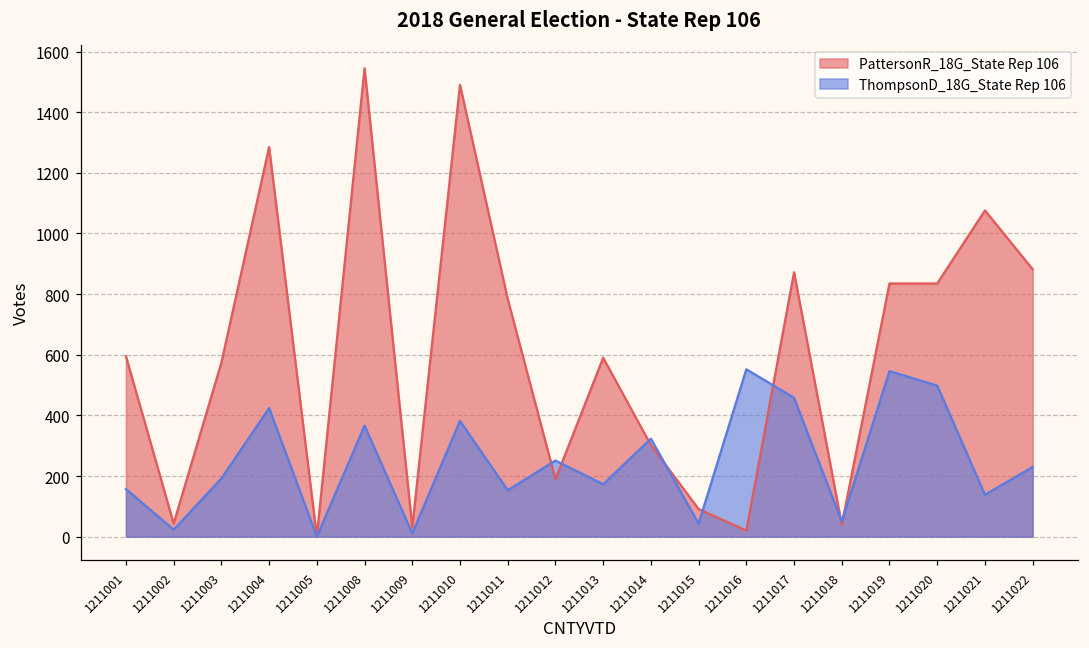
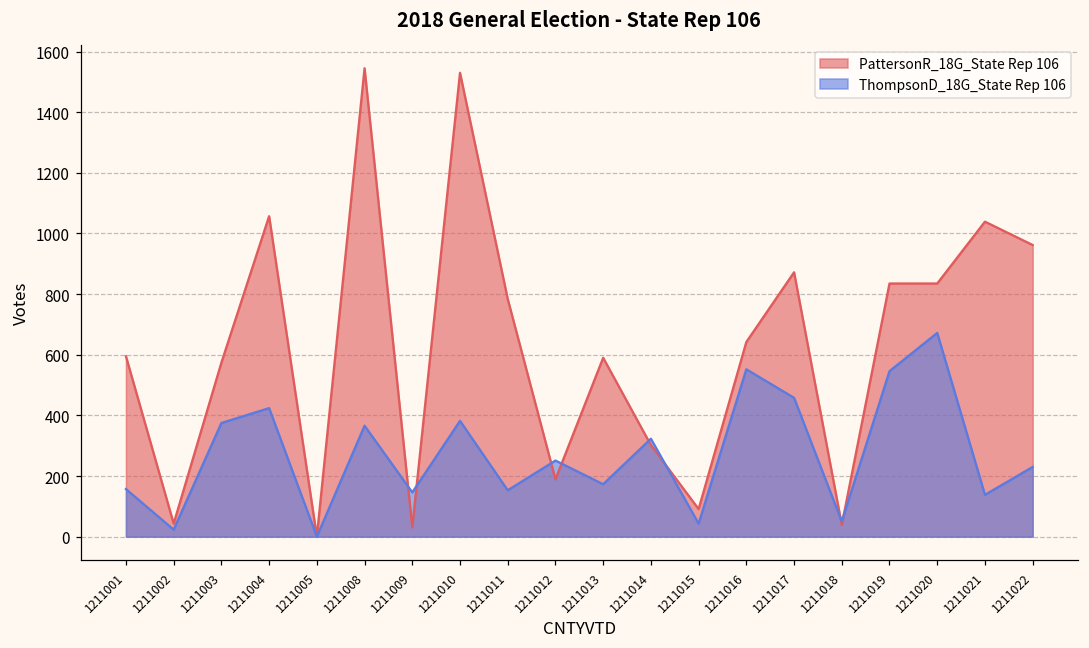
  {
    "PattersonR_18G_State Rep 106": {
      "1211001": 600,
      "1211002": 40,
      "1211003": 570,
-     "1211004": 1290,
+     "1211004": 1060,
      "1211008": 1550,
      "1211009": 30,
-     "1211010": 1490,
+     "1211010": 1530,
      "1211011": 780,
      "1211012": 190,
      "1211013": 590,
      "1211014": 300,
      "1211015": 90,
-     "1211016": 20,
+     "1211016": 640,
      "1211017": 870,
      "1211018": 40,
      "1211019": 840,
      "1211020": 840,
-     "1211021": 1080,
-     "1211022": 880
+     "1211021": 1040,
+     "1211022": 960
    },
    "ThompsonD_18G_State Rep 106": {
      "1211001": 160,
      "1211002": 20,
-     "1211003": 190,
+     "1211003": 380,
      "1211004": 420,
      "1211008": 370,
-     "1211009": 10,
+     "1211009": 150,
      "1211010": 380,
      "1211011": 150,
      "1211012": 250,
      "1211013": 170,
      "1211014": 320,
      "1211015": 40,
      "1211016": 550,
      "1211017": 460,
      "1211018": 50,
      "1211019": 550,
-     "1211020": 500,
+     "1211020": 670,
      "1211021": 140,
      "1211022": 230
    }
  }
